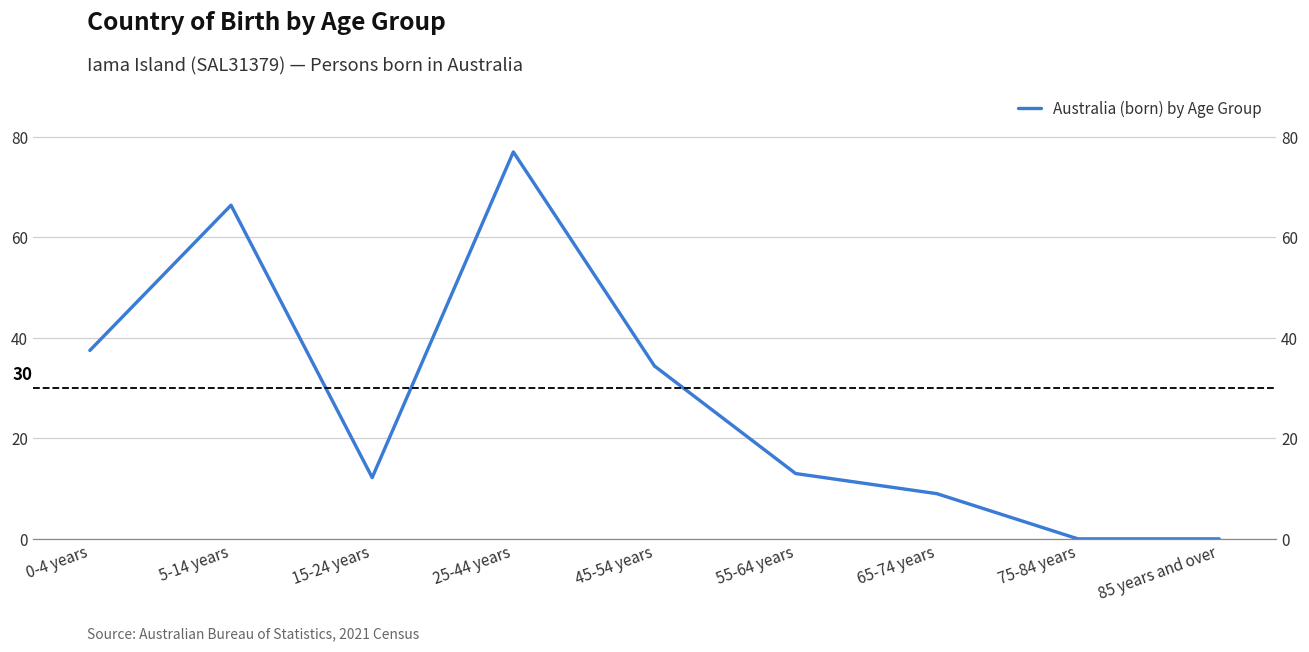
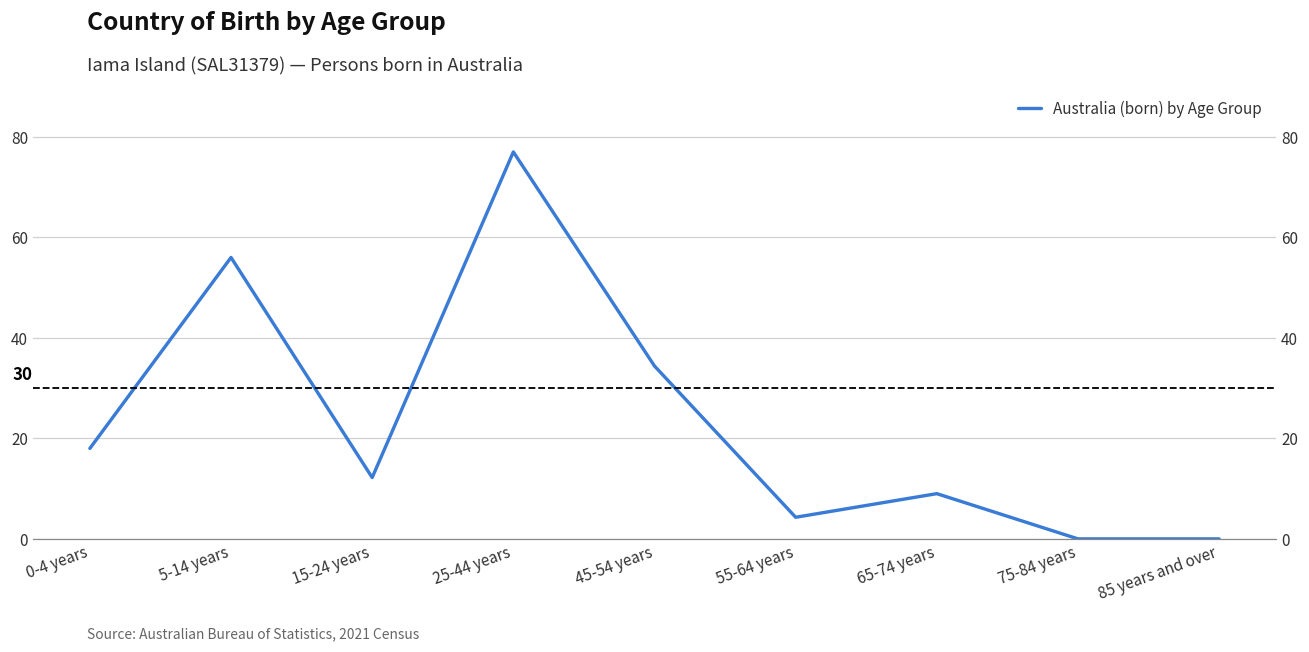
  {
-   "0-4 years": 38,
-   "5-14 years": 66,
+   "0-4 years": 18,
+   "5-14 years": 56,
    "15-24 years": 12,
    "25-44 years": 77,
    "45-54 years": 34,
-   "55-64 years": 13,
+   "55-64 years": 4,
    "65-74 years": 9,
    "75-84 years": 0,
    "85 years and over": 0
  }
